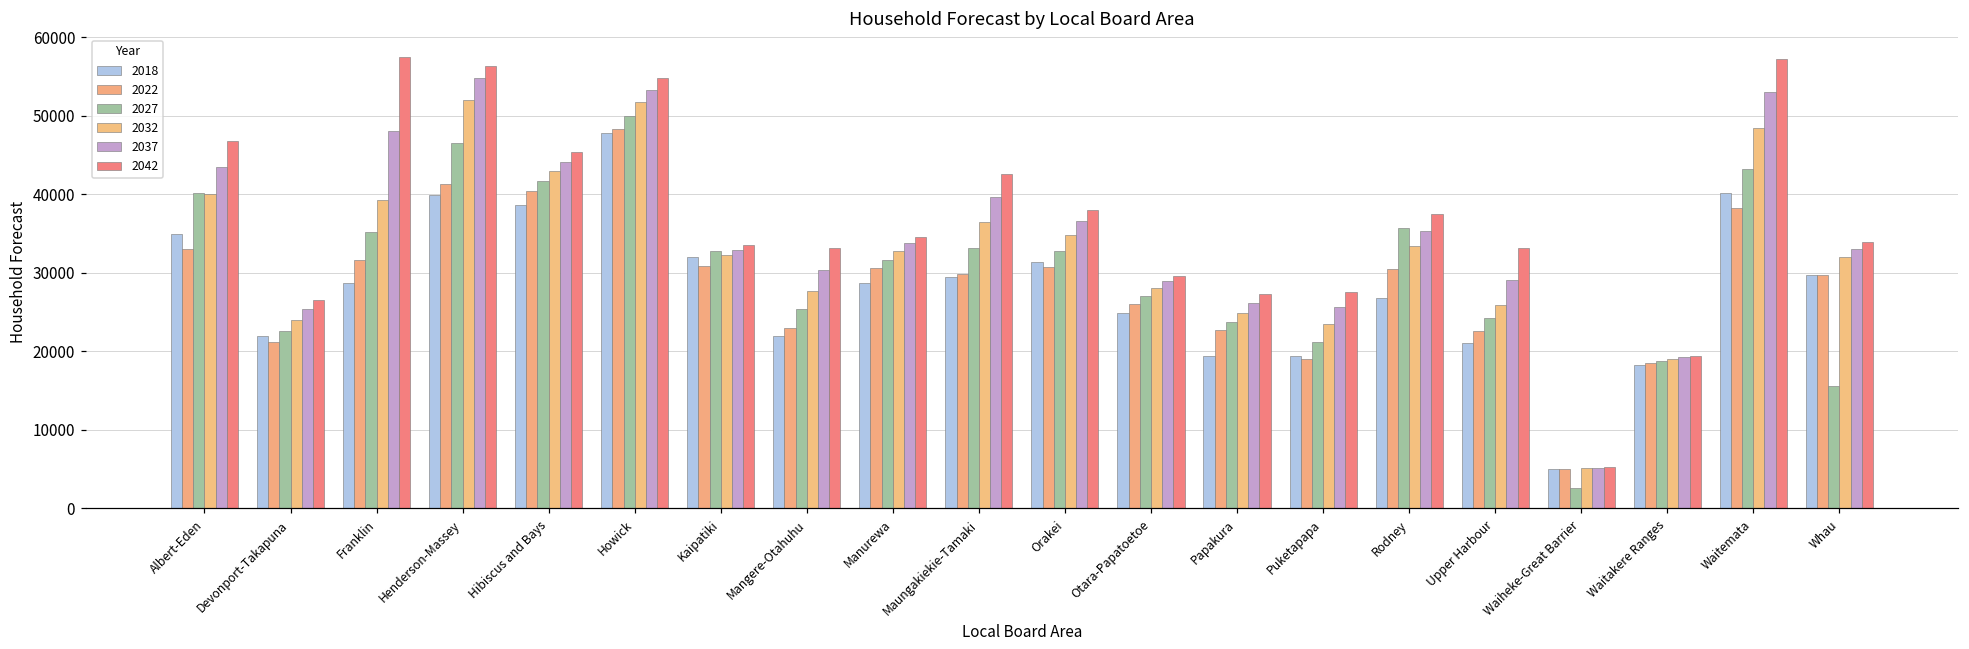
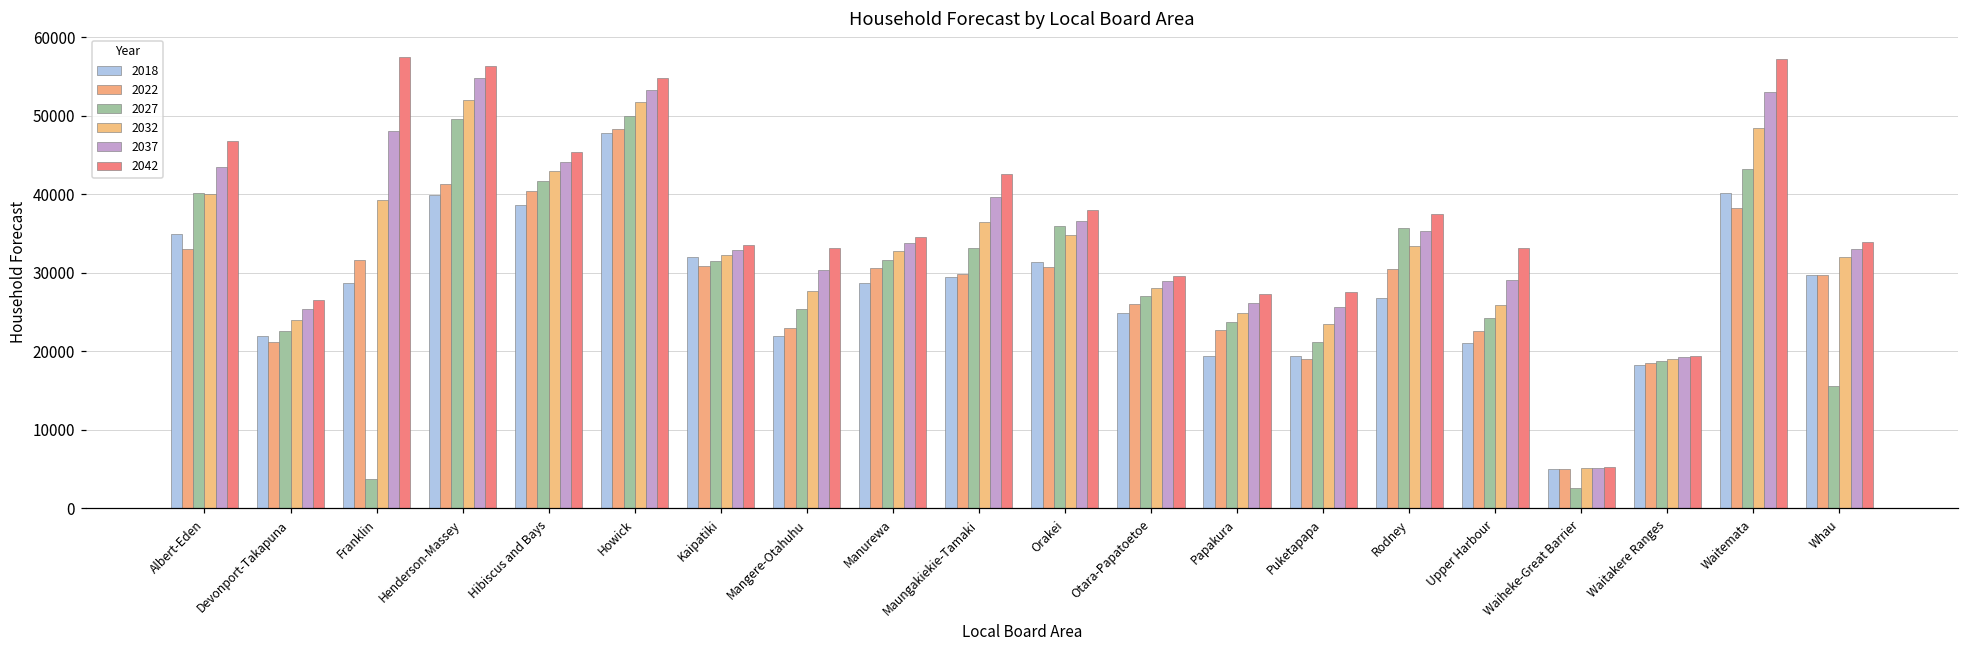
  {
    "2027": {
      "Albert-Eden": 40000,
      "Devonport-Takapuna": 23000,
-     "Franklin": 35000,
-     "Henderson-Massey": 47000,
+     "Franklin": 4000,
+     "Henderson-Massey": 50000,
      "Hibiscus and Bays": 42000,
      "Howick": 50000,
-     "Kaipatiki": 33000,
+     "Kaipatiki": 32000,
      "Mangere-Otahuhu": 25000,
      "Manurewa": 32000,
      "Maungakiekie-Tamaki": 33000,
-     "Orakei": 33000,
+     "Orakei": 36000,
      "Otara-Papatoetoe": 27000,
      "Papakura": 24000,
      "Puketapapa": 21000,
      "Rodney": 36000,
      "Upper Harbour": 24000,
      "Waiheke-Great Barrier": 3000,
      "Waitakere Ranges": 19000,
      "Waitemata": 43000,
      "Whau": 16000
    }
  }
